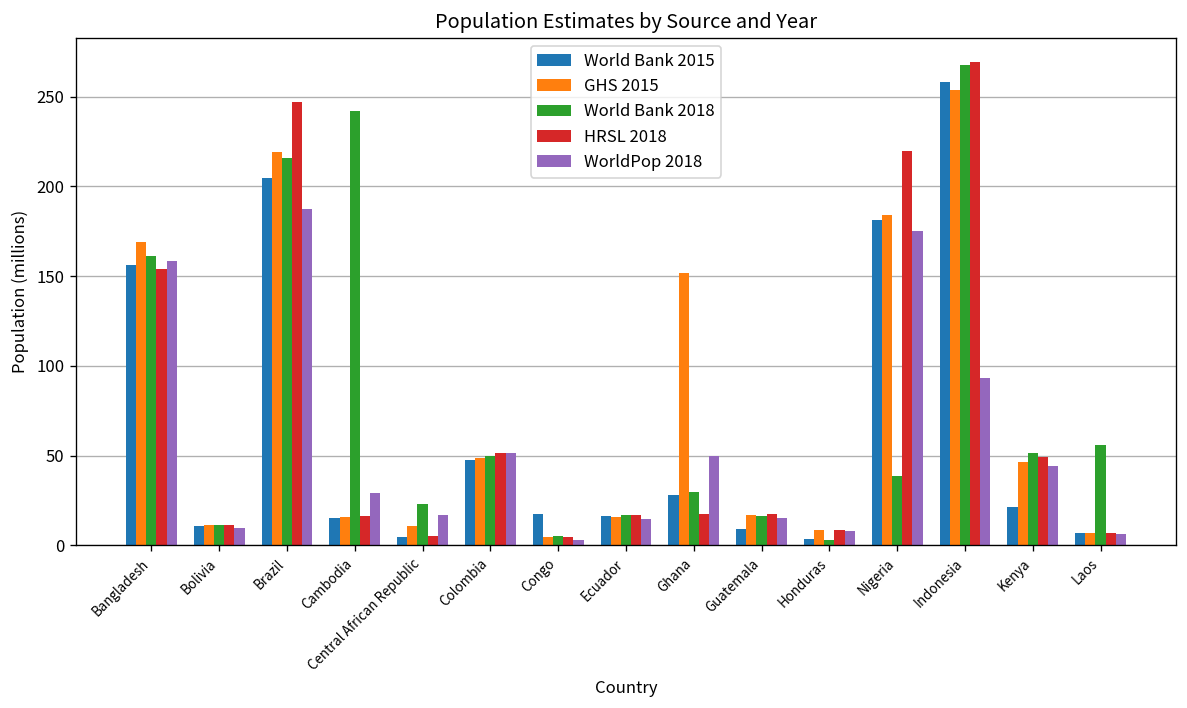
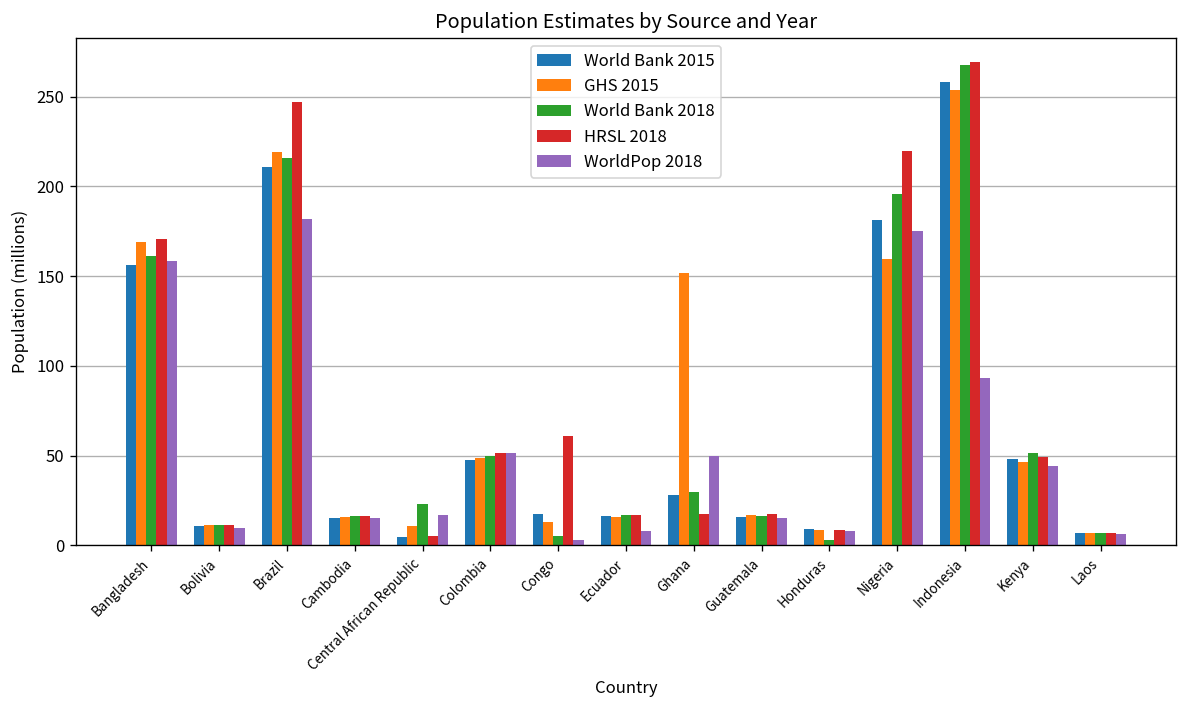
  {
    "World Bank 2015": {
      "Bangladesh": 156,
      "Bolivia": 11,
-     "Brazil": 205,
+     "Brazil": 211,
      "Cambodia": 16,
      "Central African Republic": 5,
      "Colombia": 48,
      "Congo": 18,
      "Ecuador": 16,
      "Ghana": 28,
-     "Guatemala": 9,
-     "Honduras": 4,
+     "Guatemala": 16,
+     "Honduras": 9,
      "Nigeria": 181,
      "Indonesia": 258,
-     "Kenya": 21,
+     "Kenya": 48,
      "Laos": 7
    },
    "GHS 2015": {
      "Bangladesh": 169,
      "Bolivia": 11,
      "Brazil": 219,
      "Cambodia": 16,
      "Central African Republic": 11,
      "Colombia": 49,
-     "Congo": 5,
+     "Congo": 13,
      "Ecuador": 16,
      "Ghana": 152,
      "Guatemala": 17,
      "Honduras": 8,
-     "Nigeria": 184,
+     "Nigeria": 159,
      "Indonesia": 254,
      "Kenya": 46,
      "Laos": 7
    },
    "World Bank 2018": {
      "Bangladesh": 161,
      "Bolivia": 11,
      "Brazil": 216,
-     "Cambodia": 242,
+     "Cambodia": 16,
      "Central African Republic": 23,
      "Colombia": 50,
      "Congo": 5,
      "Ecuador": 17,
      "Ghana": 30,
      "Guatemala": 16,
      "Honduras": 3,
-     "Nigeria": 39,
+     "Nigeria": 196,
      "Indonesia": 268,
      "Kenya": 51,
-     "Laos": 56
+     "Laos": 7
    },
    "HRSL 2018": {
-     "Bangladesh": 154,
+     "Bangladesh": 170,
      "Bolivia": 11,
      "Brazil": 247,
      "Cambodia": 17,
      "Central African Republic": 5,
      "Colombia": 51,
-     "Congo": 5,
+     "Congo": 61,
      "Ecuador": 17,
      "Ghana": 18,
      "Guatemala": 17,
      "Honduras": 9,
      "Nigeria": 220,
      "Indonesia": 269,
      "Kenya": 49,
      "Laos": 7
    },
    "WorldPop 2018": {
      "Bangladesh": 159,
      "Bolivia": 10,
-     "Brazil": 187,
-     "Cambodia": 29,
+     "Brazil": 182,
+     "Cambodia": 15,
      "Central African Republic": 17,
      "Colombia": 51,
      "Congo": 3,
-     "Ecuador": 15,
+     "Ecuador": 8,
      "Ghana": 50,
      "Guatemala": 15,
      "Honduras": 8,
      "Nigeria": 175,
      "Indonesia": 93,
      "Kenya": 44,
      "Laos": 6
    }
  }
